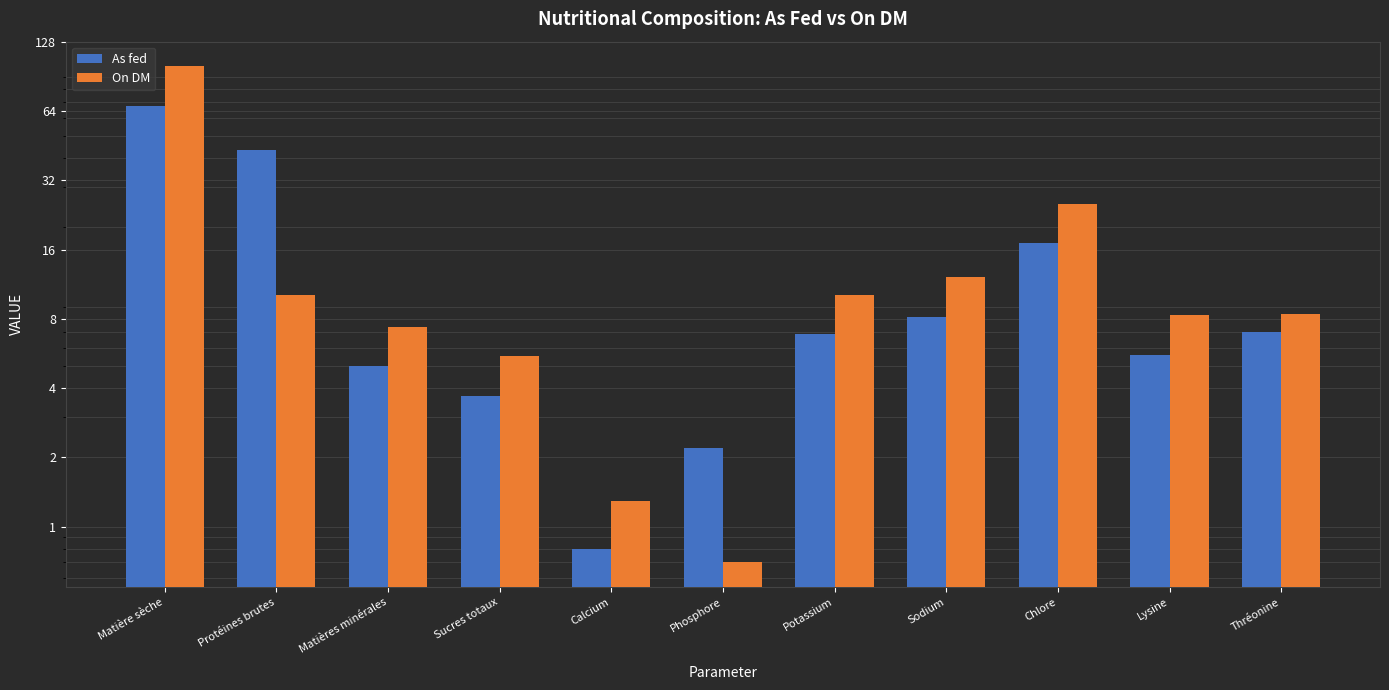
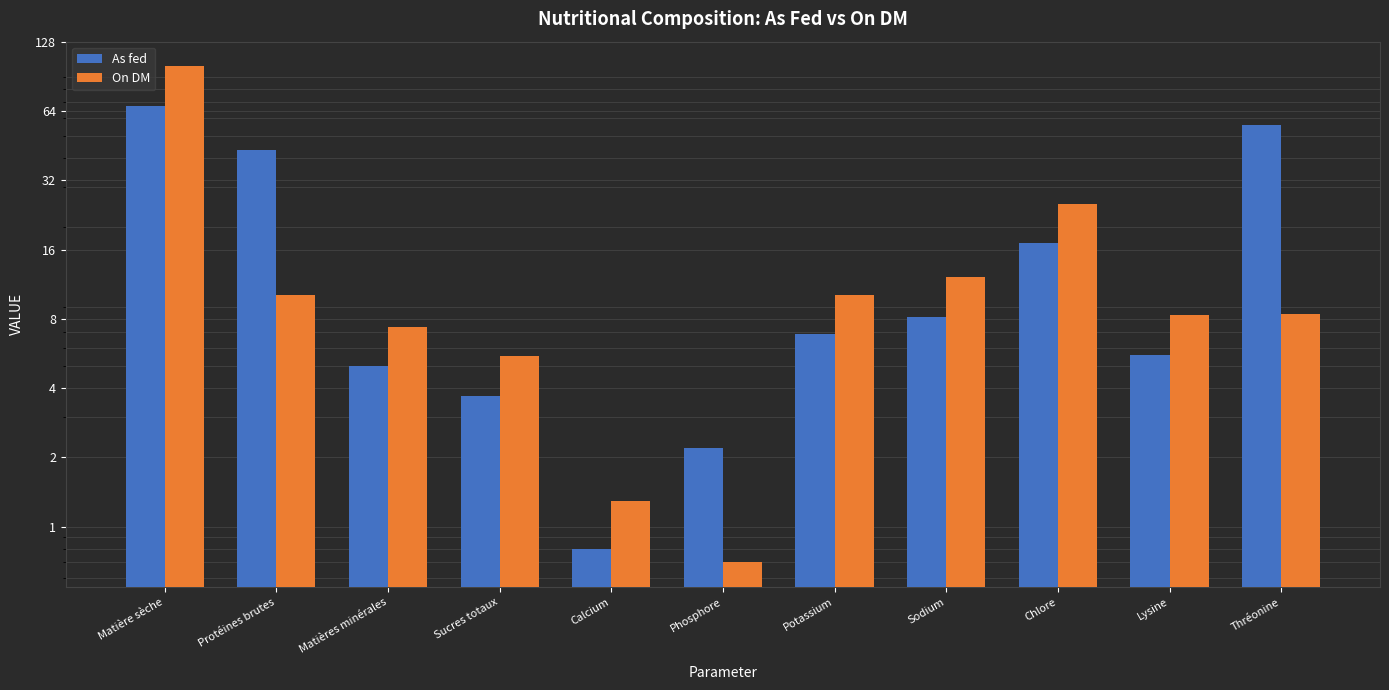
  {
    "As fed": {
      "Matière sèche": 68,
      "Protéines brutes": 43,
      "Matières minérales": 5.0,
      "Sucres totaux": 3.7,
      "Calcium": 0.8,
      "Phosphore": 2.2,
      "Potassium": 6.9,
      "Sodium": 8.2,
      "Chlore": 17,
      "Lysine": 5.6,
-     "Thréonine": 7.0
+     "Thréonine": 56
    },
    "On DM": {
      "Matière sèche": 100,
      "Protéines brutes": 10,
      "Matières minérales": 7.4,
      "Sucres totaux": 5.5,
      "Calcium": 1.3,
      "Phosphore": 0.7,
      "Potassium": 10,
      "Sodium": 12,
      "Chlore": 25,
      "Lysine": 8.3,
      "Thréonine": 8.4
    }
  }
